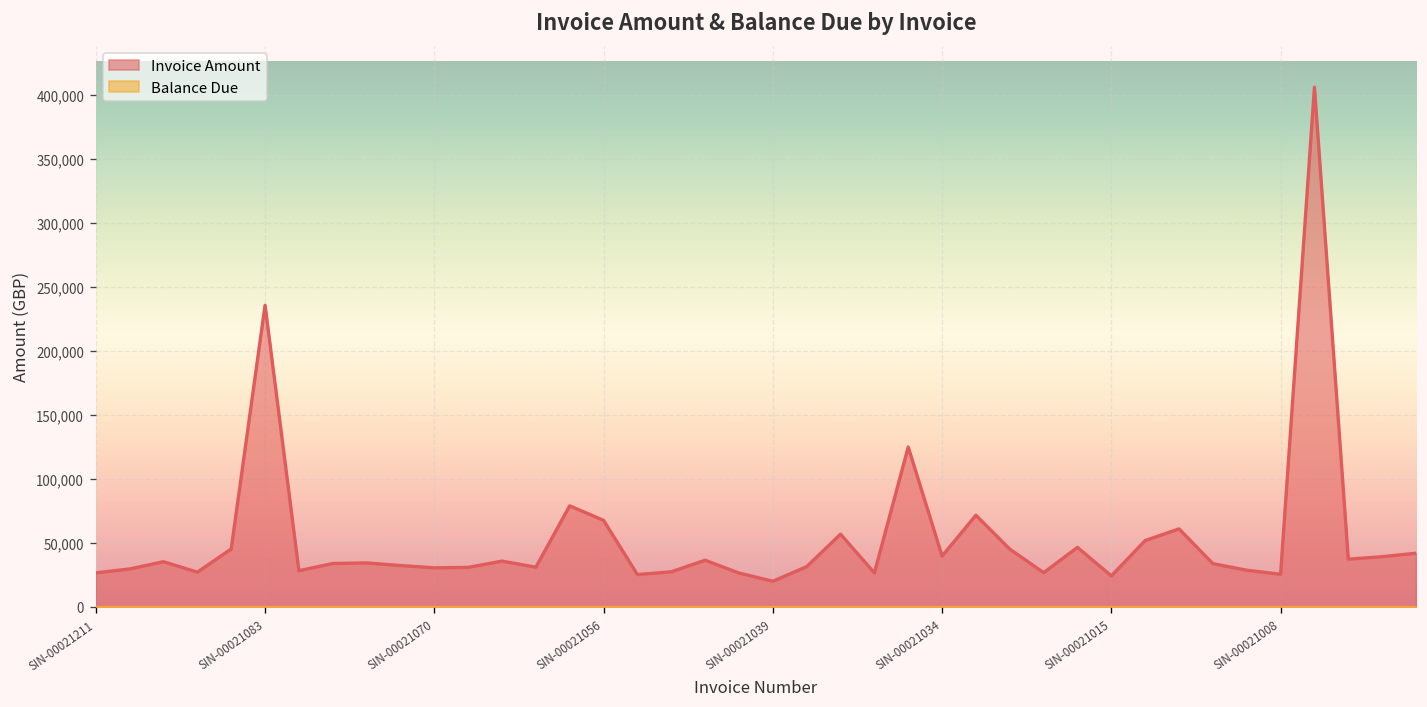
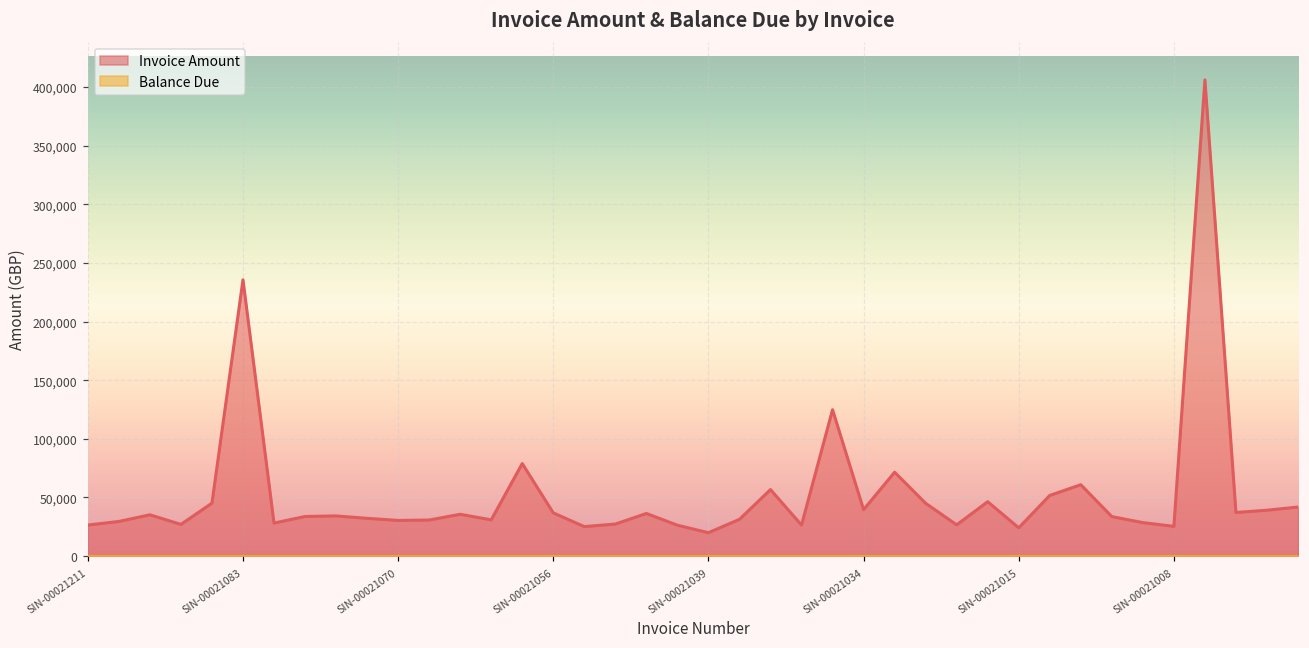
  {
    "Invoice Amount": {
      "SIN-00021211": "26,000",
      "SIN-00021083": "236,000",
      "SIN-00021070": "30,000",
-     "SIN-00021056": "67,000",
+     "SIN-00021056": "37,000",
      "SIN-00021039": "20,000",
      "SIN-00021034": "40,000",
      "SIN-00021015": "24,000",
      "SIN-00021008": "25,000"
    },
    "Balance Due": {
      "SIN-00021211": "0",
      "SIN-00021083": "0",
      "SIN-00021070": "0",
      "SIN-00021056": "0",
      "SIN-00021039": "0",
      "SIN-00021034": "0",
      "SIN-00021015": "0",
      "SIN-00021008": "0"
    }
  }
